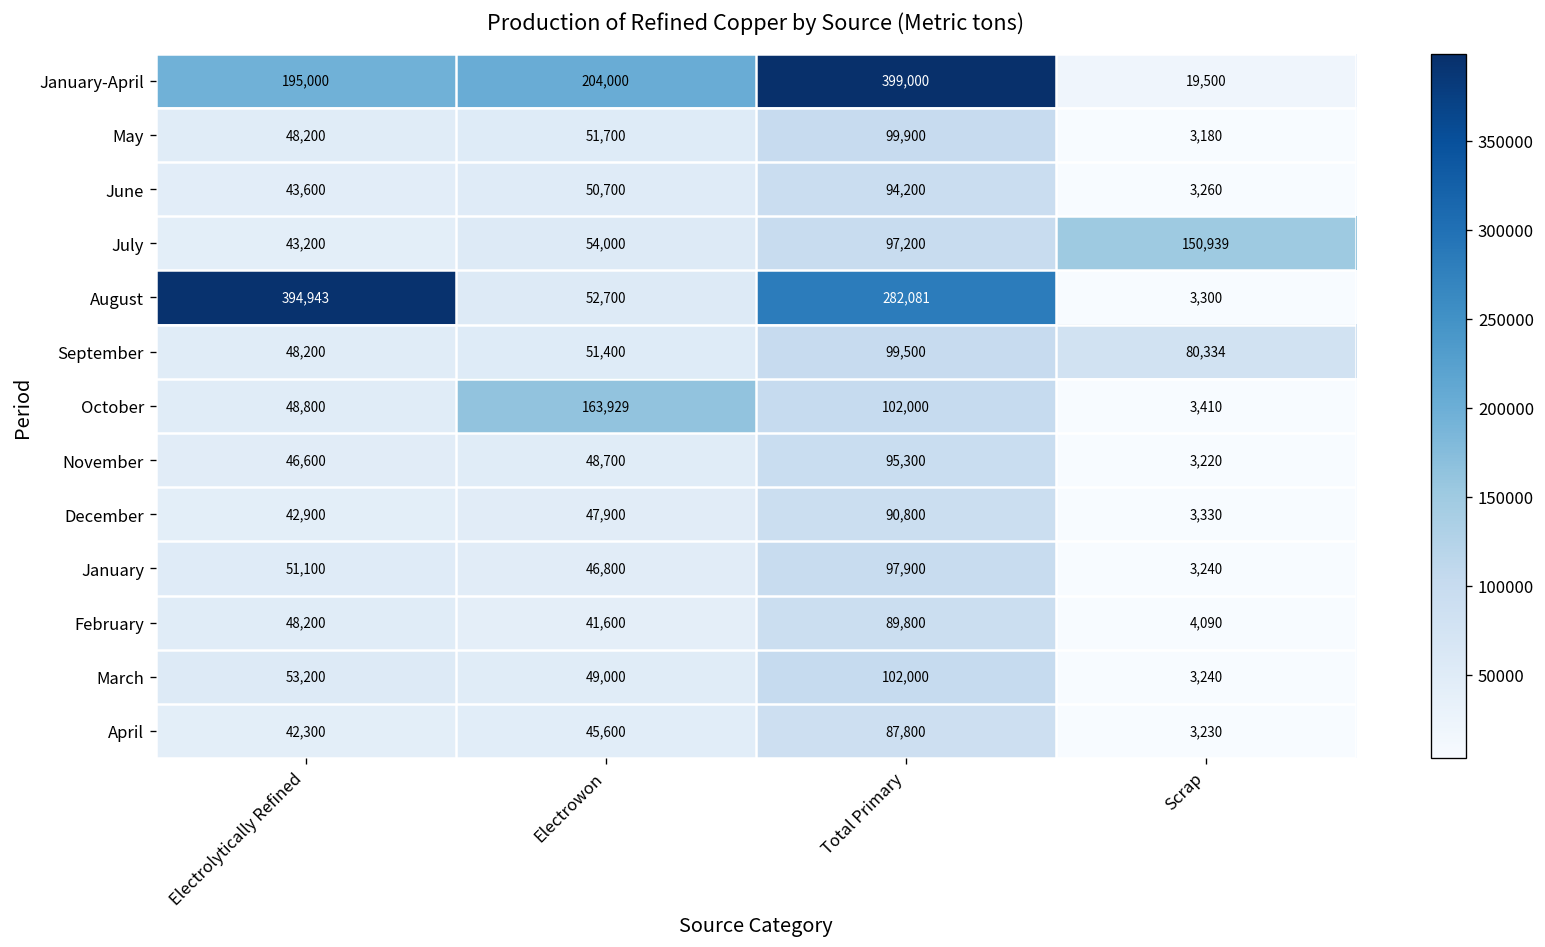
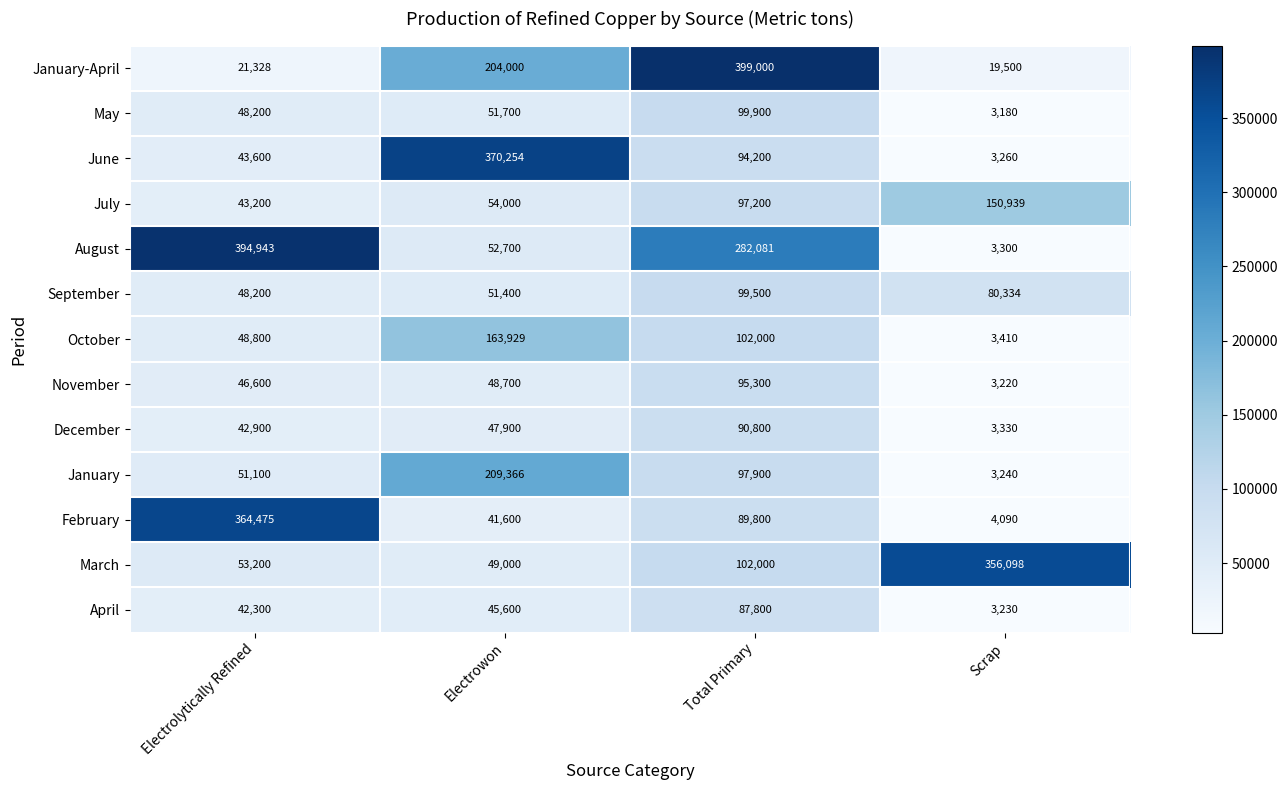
  {
    "January-April": {
-     "Electrolytically Refined": "195,000",
+     "Electrolytically Refined": "21,328",
      "Electrowon": "204,000",
      "Total Primary": "399,000",
      "Scrap": "19,500"
    },
    "May": {
      "Electrolytically Refined": "48,200",
      "Electrowon": "51,700",
      "Total Primary": "99,900",
      "Scrap": "3,180"
    },
    "June": {
      "Electrolytically Refined": "43,600",
-     "Electrowon": "50,700",
+     "Electrowon": "370,254",
      "Total Primary": "94,200",
      "Scrap": "3,260"
    },
    "July": {
      "Electrolytically Refined": "43,200",
      "Electrowon": "54,000",
      "Total Primary": "97,200",
      "Scrap": "150,939"
    },
    "August": {
      "Electrolytically Refined": "394,943",
      "Electrowon": "52,700",
      "Total Primary": "282,081",
      "Scrap": "3,300"
    },
    "September": {
      "Electrolytically Refined": "48,200",
      "Electrowon": "51,400",
      "Total Primary": "99,500",
      "Scrap": "80,334"
    },
    "October": {
      "Electrolytically Refined": "48,800",
      "Electrowon": "163,929",
      "Total Primary": "102,000",
      "Scrap": "3,410"
    },
    "November": {
      "Electrolytically Refined": "46,600",
      "Electrowon": "48,700",
      "Total Primary": "95,300",
      "Scrap": "3,220"
    },
    "December": {
      "Electrolytically Refined": "42,900",
      "Electrowon": "47,900",
      "Total Primary": "90,800",
      "Scrap": "3,330"
    },
    "January": {
      "Electrolytically Refined": "51,100",
-     "Electrowon": "46,800",
+     "Electrowon": "209,366",
      "Total Primary": "97,900",
      "Scrap": "3,240"
    },
    "February": {
-     "Electrolytically Refined": "48,200",
+     "Electrolytically Refined": "364,475",
      "Electrowon": "41,600",
      "Total Primary": "89,800",
      "Scrap": "4,090"
    },
    "March": {
      "Electrolytically Refined": "53,200",
      "Electrowon": "49,000",
      "Total Primary": "102,000",
-     "Scrap": "3,240"
+     "Scrap": "356,098"
    },
    "April": {
      "Electrolytically Refined": "42,300",
      "Electrowon": "45,600",
      "Total Primary": "87,800",
      "Scrap": "3,230"
    }
  }
